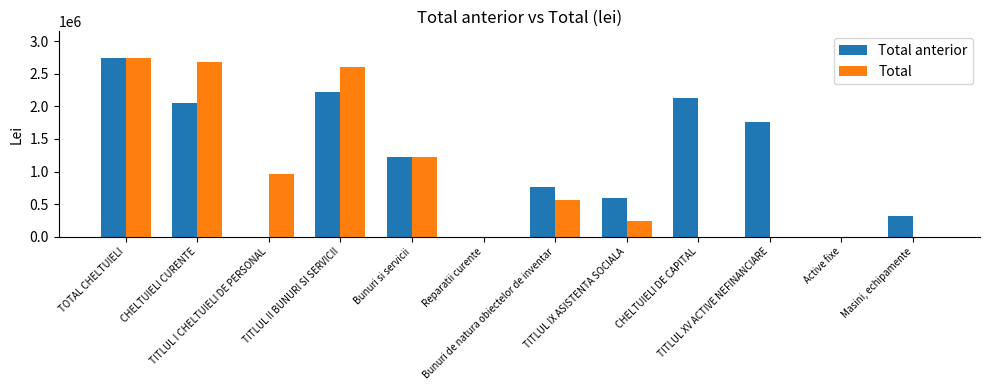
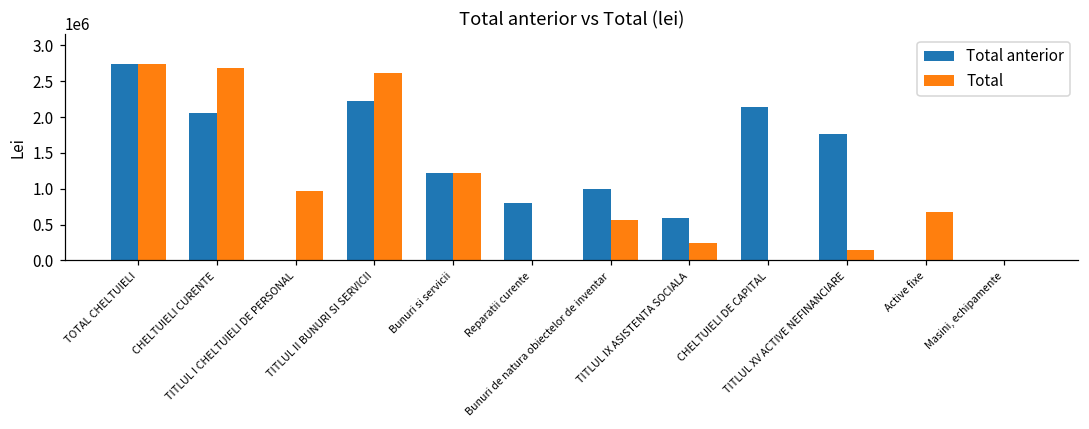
  {
    "Total anterior": {
      "TOTAL CHELTUIELI": 2700000,
      "CHELTUIELI CURENTE": 2000000,
      "TITLUL II BUNURI SI SERVICII": 2200000,
      "Bunuri si servicii": 1200000,
-     "Reparatii curente": 0,
-     "Bunuri de natura obiectelor de inventar": 800000,
+     "Reparatii curente": 800000,
+     "Bunuri de natura obiectelor de inventar": 1000000,
      "TITLUL IX ASISTENTA SOCIALA": 600000,
      "CHELTUIELI DE CAPITAL": 2100000,
      "TITLUL XV ACTIVE NEFINANCIARE": 1800000,
-     "Masini, echipamente": 300000
+     "Masini, echipamente": 0
    },
    "Total": {
      "TOTAL CHELTUIELI": 2700000,
      "CHELTUIELI CURENTE": 2700000,
      "TITLUL I CHELTUIELI DE PERSONAL": 1000000,
      "TITLUL II BUNURI SI SERVICII": 2600000,
      "Bunuri si servicii": 1200000,
      "Bunuri de natura obiectelor de inventar": 600000,
      "TITLUL IX ASISTENTA SOCIALA": 200000,
-     "TITLUL XV ACTIVE NEFINANCIARE": 0,
-     "Active fixe": 0
+     "TITLUL XV ACTIVE NEFINANCIARE": 200000,
+     "Active fixe": 700000
    }
  }
